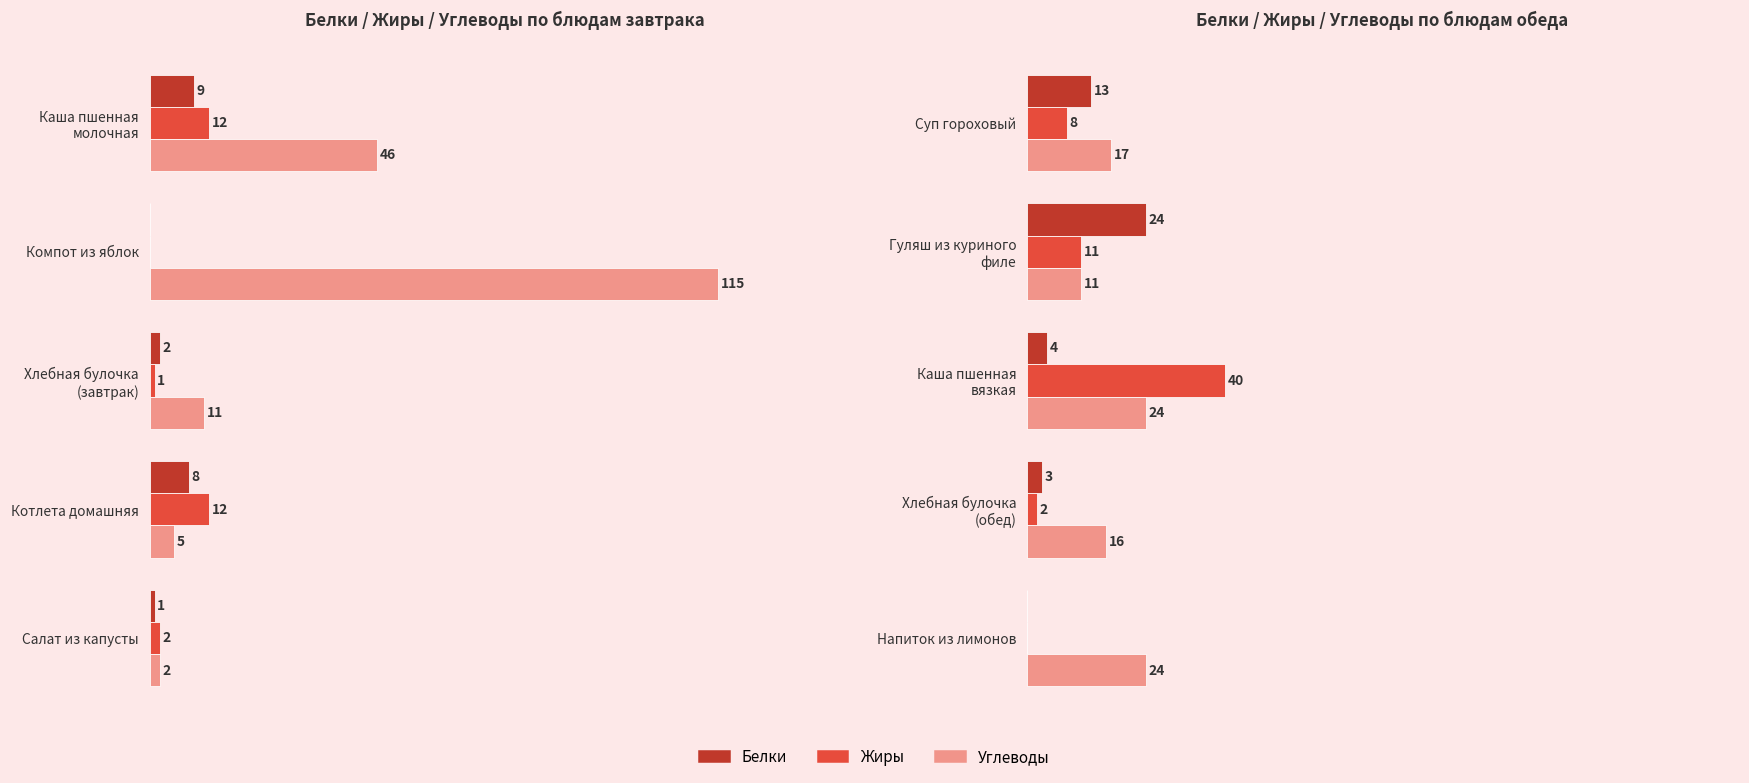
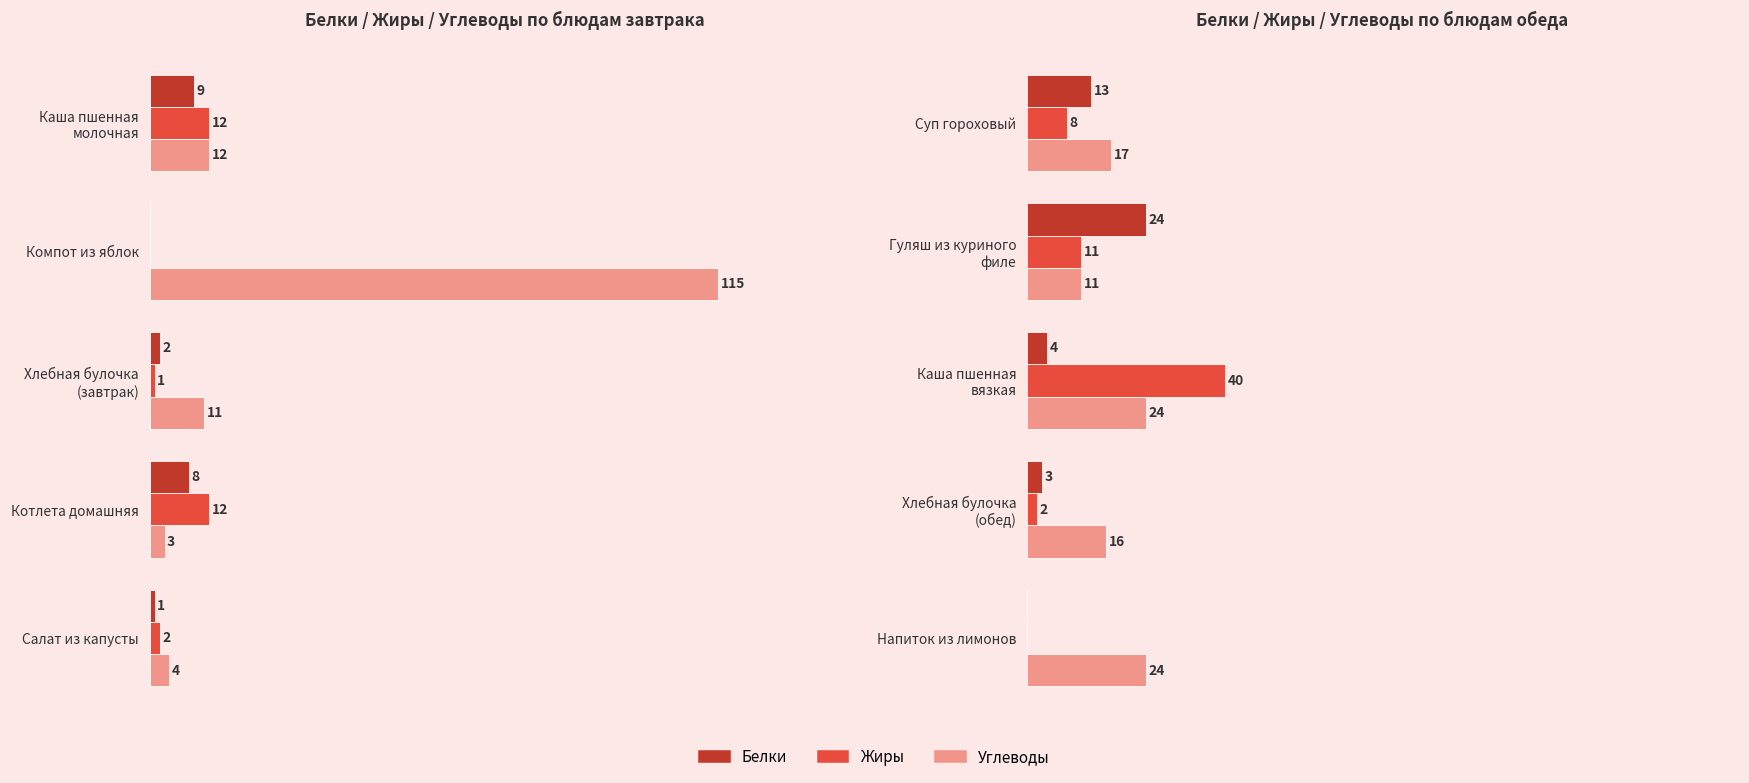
  {
    "Белки / Жиры / Углеводы по блюдам завтрака": {
      "Углеводы": {
-       "Каша пшенная молочная": 46,
+       "Каша пшенная молочная": 12,
        "Компот из яблок": 115,
        "Хлебная булочка (завтрак)": 11,
-       "Котлета домашняя": 5,
-       "Салат из капусты": 2
+       "Котлета домашняя": 3,
+       "Салат из капусты": 4
      }
    },
    "Белки / Жиры / Углеводы по блюдам обеда": {
      "Углеводы": {
        "Суп гороховый": 17,
        "Гуляш из куриного филе": 11,
        "Каша пшенная вязкая": 24,
        "Хлебная булочка (обед)": 16,
        "Напиток из лимонов": 24
      }
    }
  }
